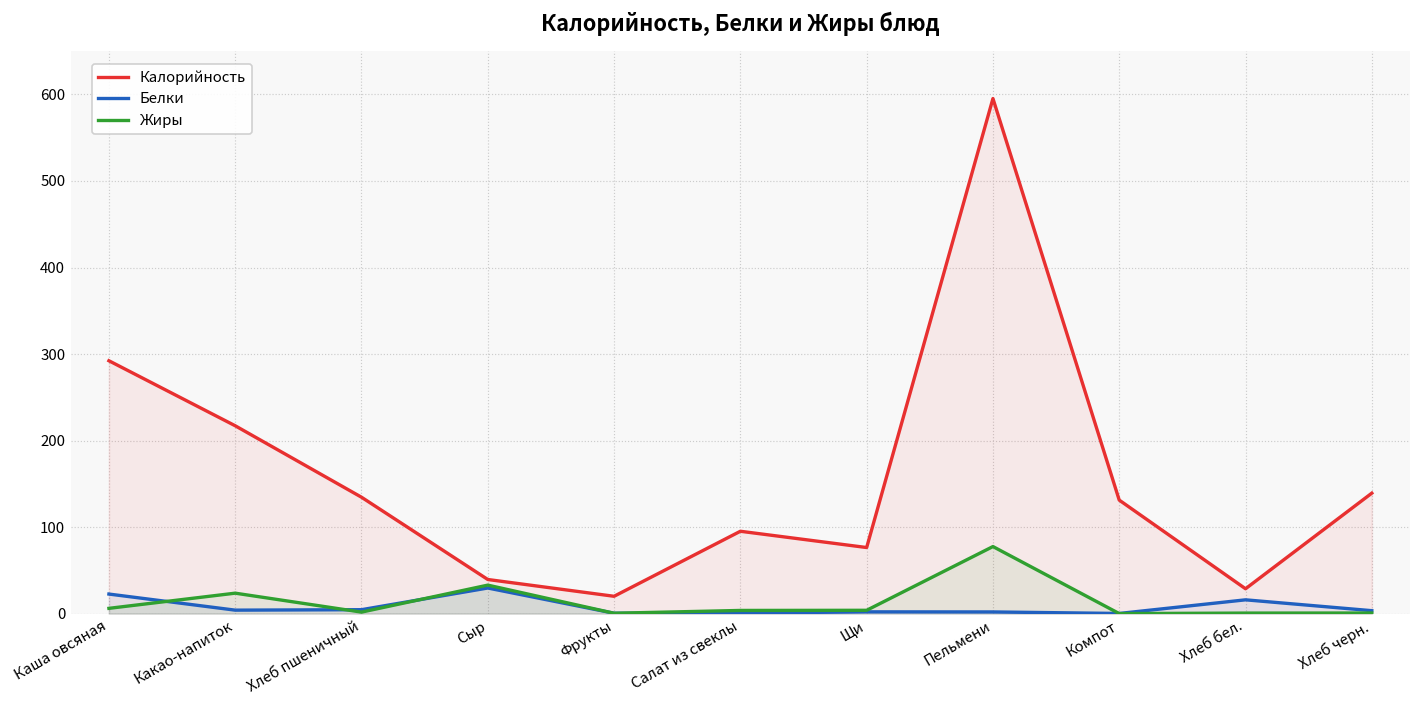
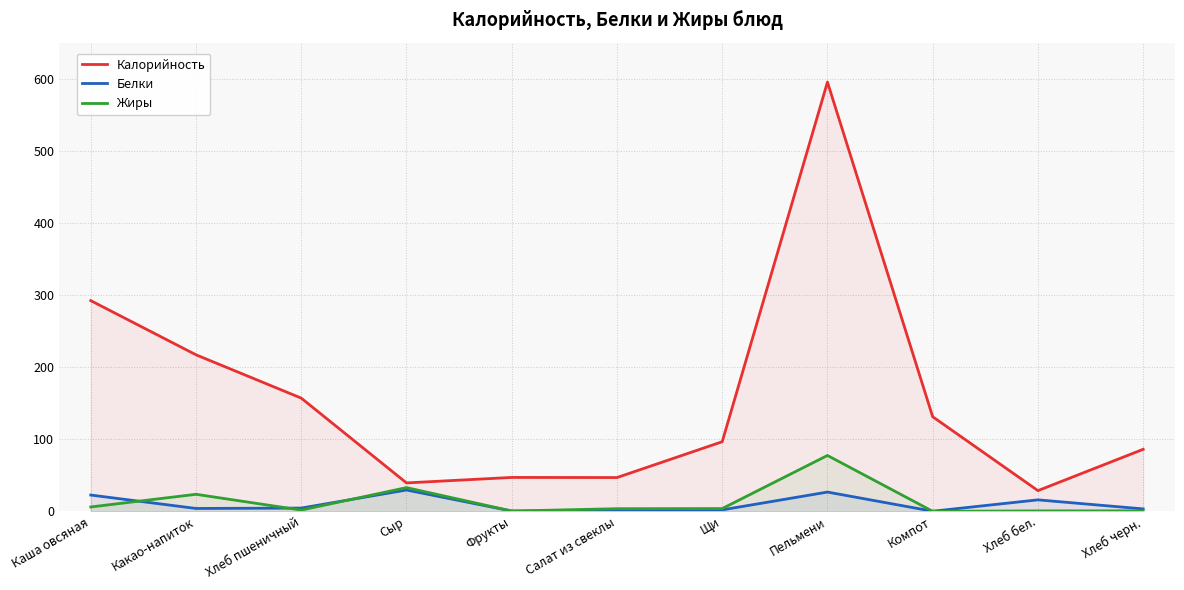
  {
    "Калорийность": {
      "Каша овсяная": 290,
      "Какао-напиток": 220,
-     "Хлеб пшеничный": 130,
+     "Хлеб пшеничный": 160,
      "Сыр": 40,
-     "Фрукты": 20,
-     "Салат из свеклы": 100,
-     "Щи": 80,
+     "Фрукты": 50,
+     "Салат из свеклы": 50,
+     "Щи": 100,
      "Пельмени": 600,
      "Компот": 130,
      "Хлеб бел.": 30,
-     "Хлеб черн.": 140
+     "Хлеб черн.": 90
    },
    "Белки": {
      "Каша овсяная": 20,
      "Какао-напиток": 0,
-     "Пельмени": 0,
+     "Пельмени": 30,
      "Хлеб бел.": 20
    },
    "Жиры": {
      "Каша овсяная": 10,
      "Какао-напиток": 20,
      "Пельмени": 80,
      "Хлеб бел.": 0
    }
  }
